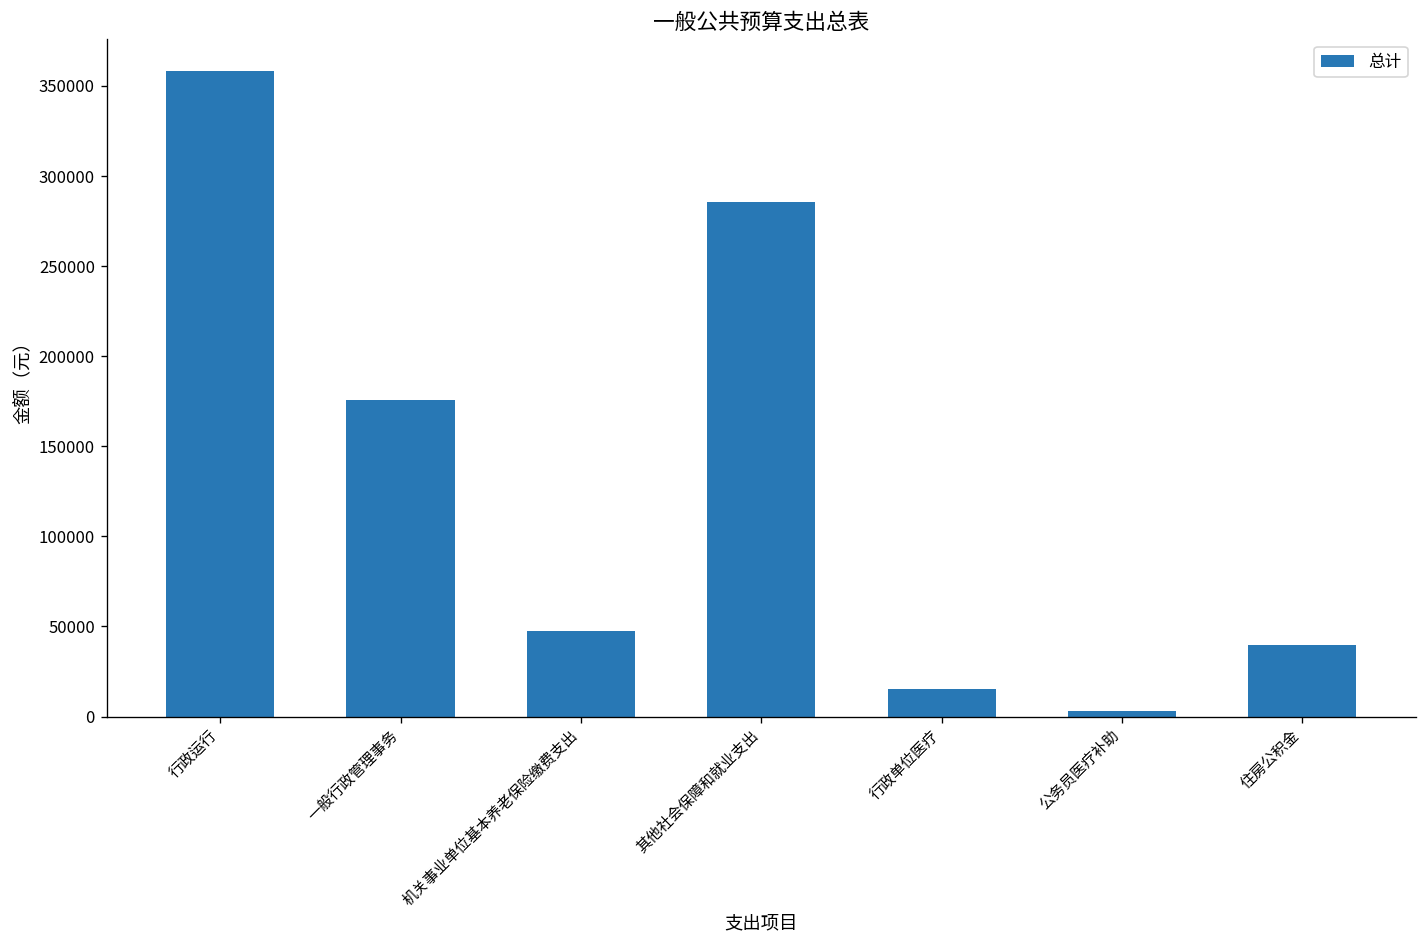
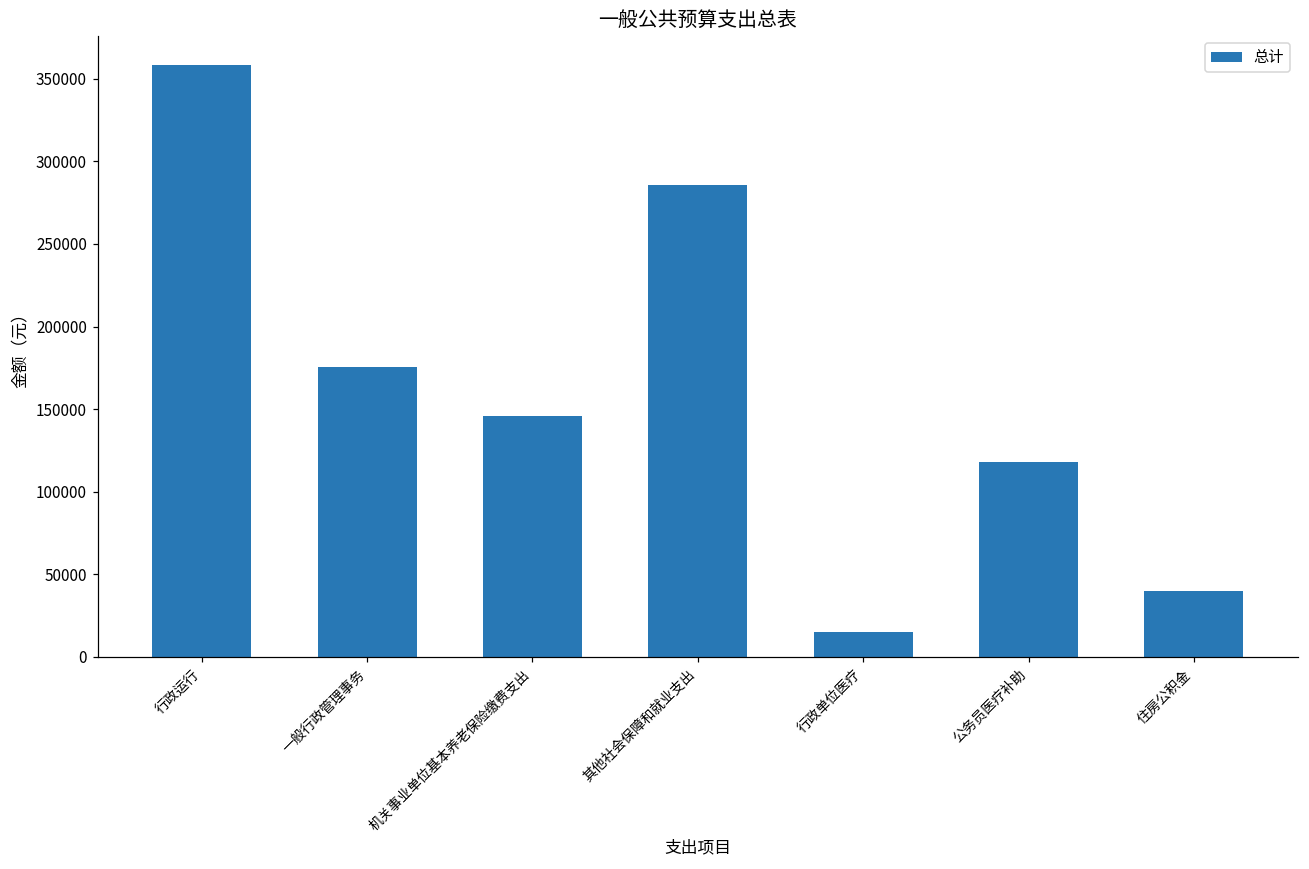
  {
    "行政运行": 358000,
    "一般行政管理事务": 176000,
-   "机关事业单位基本养老保险缴费支出": 48000,
+   "机关事业单位基本养老保险缴费支出": 146000,
    "其他社会保障和就业支出": 286000,
    "行政单位医疗": 15000,
-   "公务员医疗补助": 3000,
+   "公务员医疗补助": 118000,
    "住房公积金": 40000
  }
